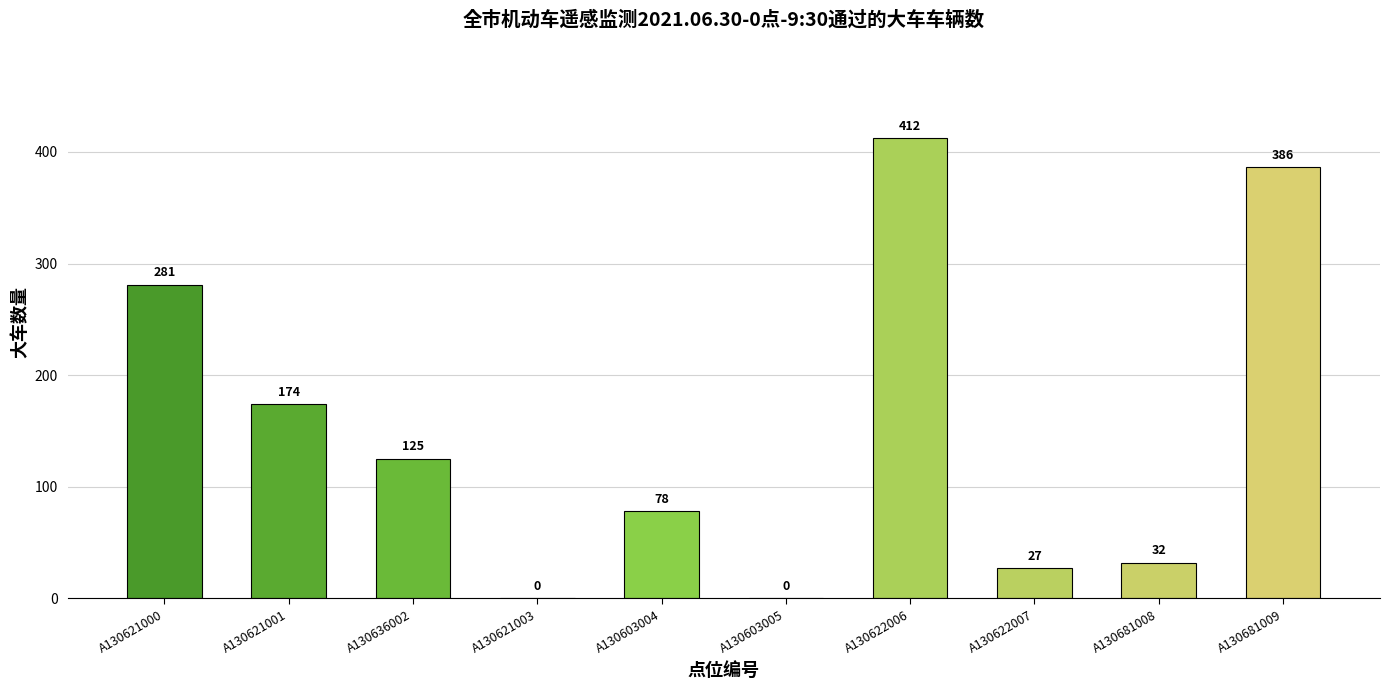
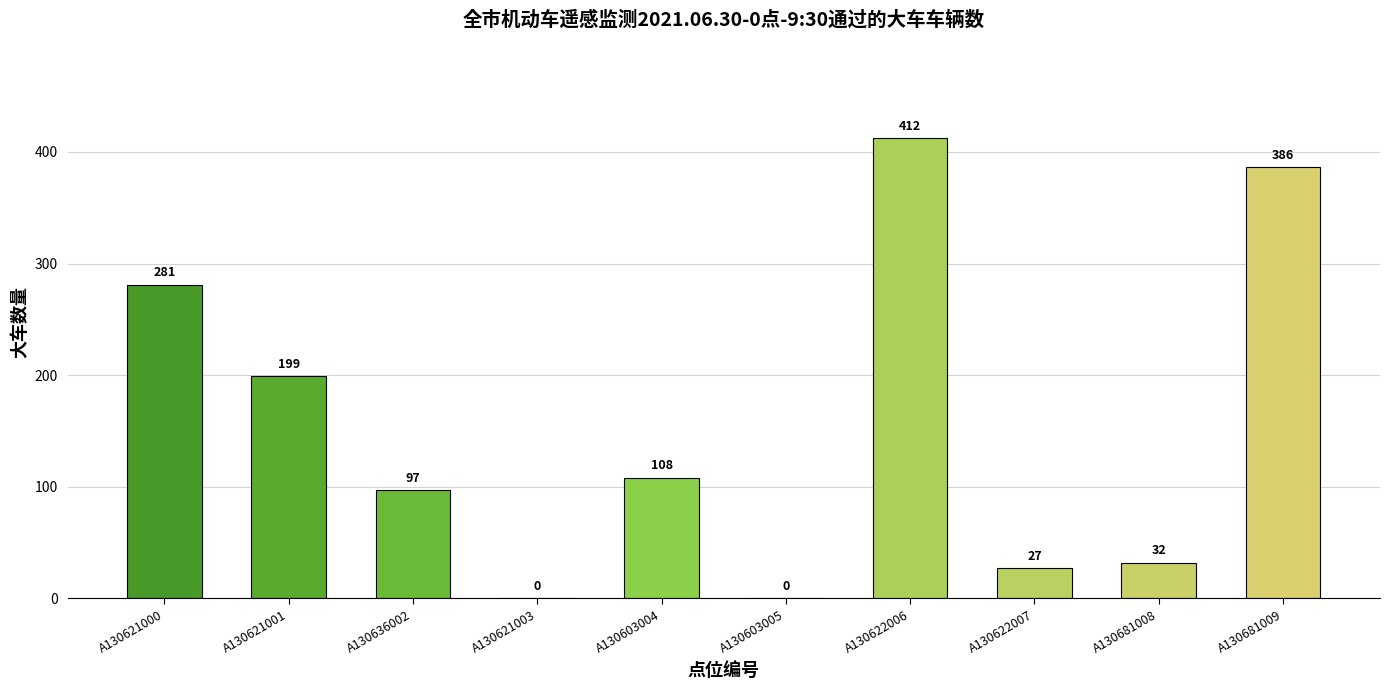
  {
    "A130621000": 281,
-   "A130621001": 174,
-   "A130636002": 125,
+   "A130621001": 199,
+   "A130636002": 97,
    "A130621003": 0,
-   "A130603004": 78,
+   "A130603004": 108,
    "A130603005": 0,
    "A130622006": 412,
    "A130622007": 27,
    "A130681008": 32,
    "A130681009": 386
  }
